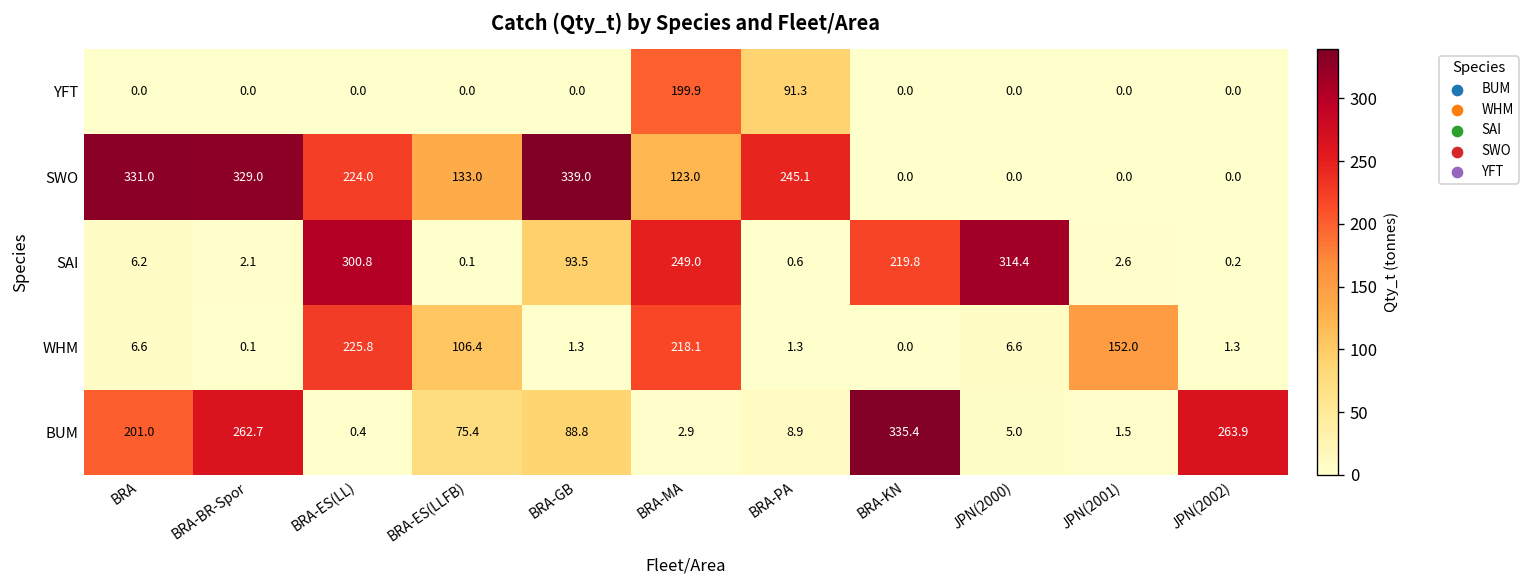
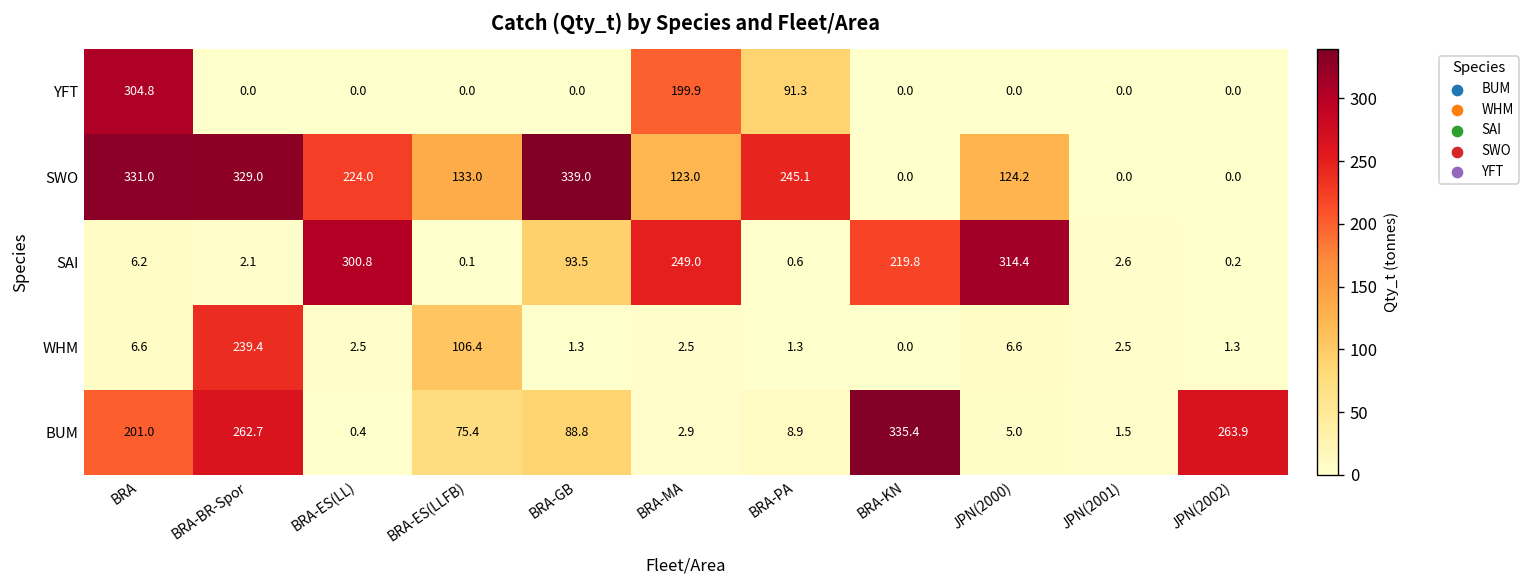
  {
    "YFT": {
-     "BRA": 0.0,
+     "BRA": 304.8,
      "BRA-BR-Spor": 0.0,
      "BRA-ES(LL)": 0.0,
      "BRA-ES(LLFB)": 0.0,
      "BRA-GB": 0.0,
      "BRA-MA": 199.9,
      "BRA-PA": 91.3,
      "BRA-KN": 0.0,
      "JPN(2000)": 0.0,
      "JPN(2001)": 0.0,
      "JPN(2002)": 0.0
    },
    "SWO": {
      "BRA": 331.0,
      "BRA-BR-Spor": 329.0,
      "BRA-ES(LL)": 224.0,
      "BRA-ES(LLFB)": 133.0,
      "BRA-GB": 339.0,
      "BRA-MA": 123.0,
      "BRA-PA": 245.1,
      "BRA-KN": 0.0,
-     "JPN(2000)": 0.0,
+     "JPN(2000)": 124.2,
      "JPN(2001)": 0.0,
      "JPN(2002)": 0.0
    },
    "SAI": {
      "BRA": 6.2,
      "BRA-BR-Spor": 2.1,
      "BRA-ES(LL)": 300.8,
      "BRA-ES(LLFB)": 0.1,
      "BRA-GB": 93.5,
      "BRA-MA": 249.0,
      "BRA-PA": 0.6,
      "BRA-KN": 219.8,
      "JPN(2000)": 314.4,
      "JPN(2001)": 2.6,
      "JPN(2002)": 0.2
    },
    "WHM": {
      "BRA": 6.6,
-     "BRA-BR-Spor": 0.1,
-     "BRA-ES(LL)": 225.8,
+     "BRA-BR-Spor": 239.4,
+     "BRA-ES(LL)": 2.5,
      "BRA-ES(LLFB)": 106.4,
      "BRA-GB": 1.3,
-     "BRA-MA": 218.1,
+     "BRA-MA": 2.5,
      "BRA-PA": 1.3,
      "BRA-KN": 0.0,
      "JPN(2000)": 6.6,
-     "JPN(2001)": 152.0,
+     "JPN(2001)": 2.5,
      "JPN(2002)": 1.3
    },
    "BUM": {
      "BRA": 201.0,
      "BRA-BR-Spor": 262.7,
      "BRA-ES(LL)": 0.4,
      "BRA-ES(LLFB)": 75.4,
      "BRA-GB": 88.8,
      "BRA-MA": 2.9,
      "BRA-PA": 8.9,
      "BRA-KN": 335.4,
      "JPN(2000)": 5.0,
      "JPN(2001)": 1.5,
      "JPN(2002)": 263.9
    }
  }
